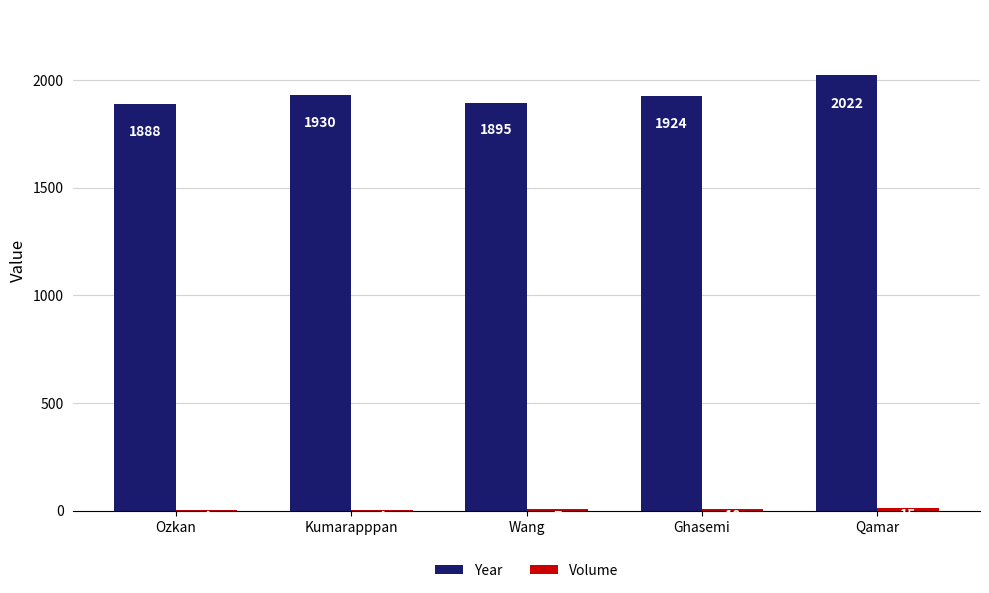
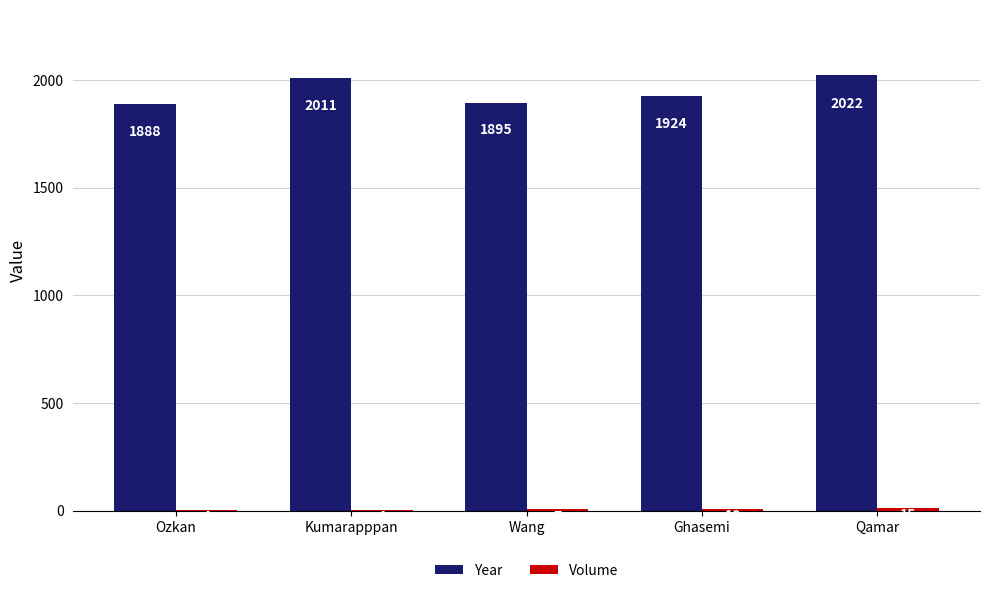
  {
    "Year": {
      "Ozkan": 1888,
-     "Kumarapppan": 1930,
+     "Kumarapppan": 2011,
      "Wang": 1895,
      "Ghasemi": 1924,
      "Qamar": 2022
    },
    "Volume": {
      "Qamar": 20
    }
  }
